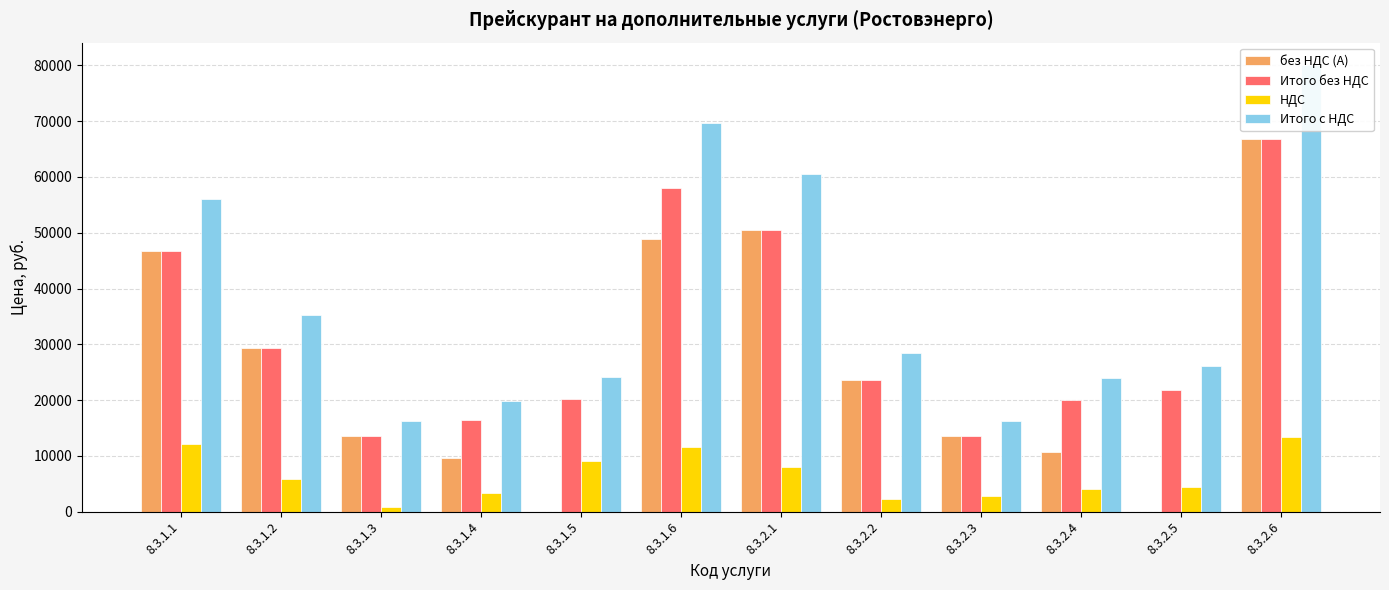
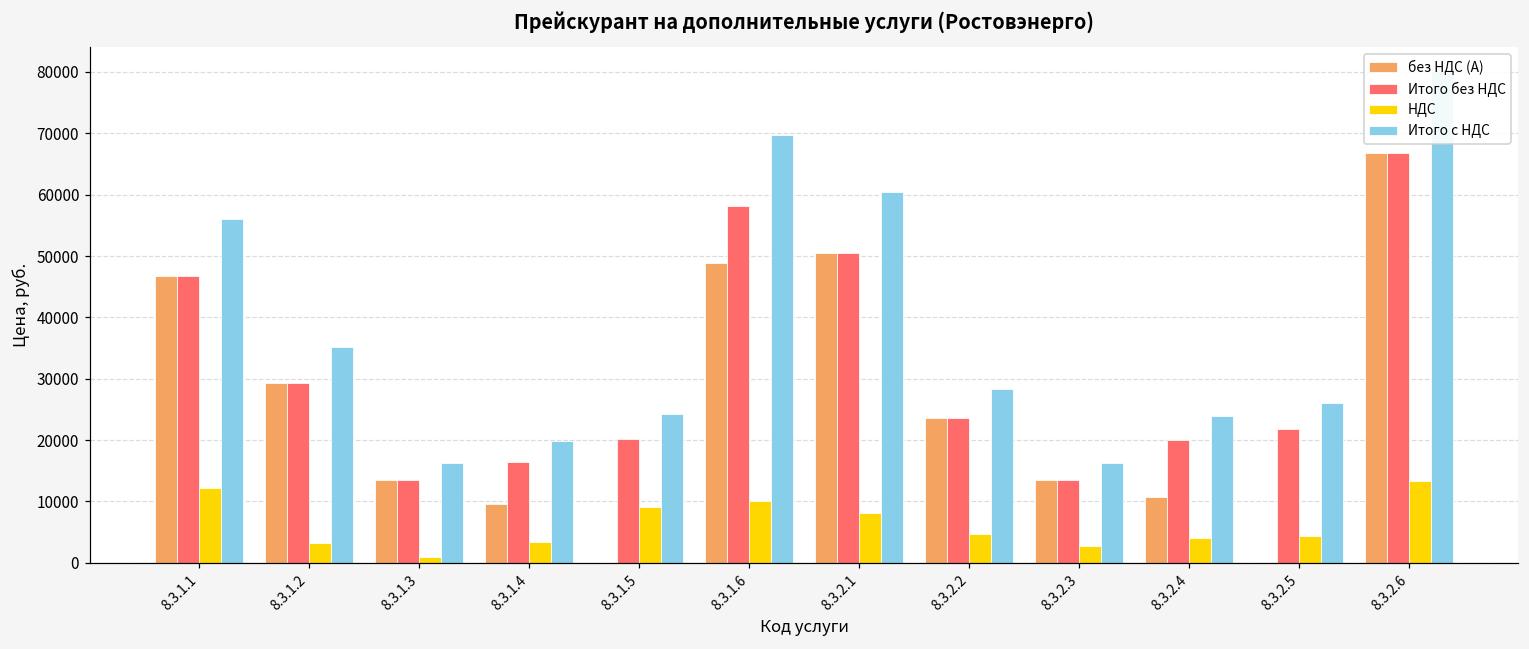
  {
    "НДС": {
      "8.3.1.1": 12000,
-     "8.3.1.2": 6000,
+     "8.3.1.2": 3000,
      "8.3.1.3": 1000,
      "8.3.1.4": 3000,
      "8.3.1.5": 9000,
-     "8.3.1.6": 12000,
+     "8.3.1.6": 10000,
      "8.3.2.1": 8000,
-     "8.3.2.2": 2000,
+     "8.3.2.2": 5000,
      "8.3.2.3": 3000,
      "8.3.2.4": 4000,
      "8.3.2.5": 4000,
      "8.3.2.6": 13000
    },
    "Итого с НДС": {
      "8.3.1.1": 56000,
      "8.3.1.2": 35000,
      "8.3.1.3": 16000,
      "8.3.1.4": 20000,
      "8.3.1.5": 24000,
      "8.3.1.6": 70000,
      "8.3.2.1": 61000,
      "8.3.2.2": 28000,
      "8.3.2.3": 16000,
      "8.3.2.4": 24000,
      "8.3.2.5": 26000
    }
  }
